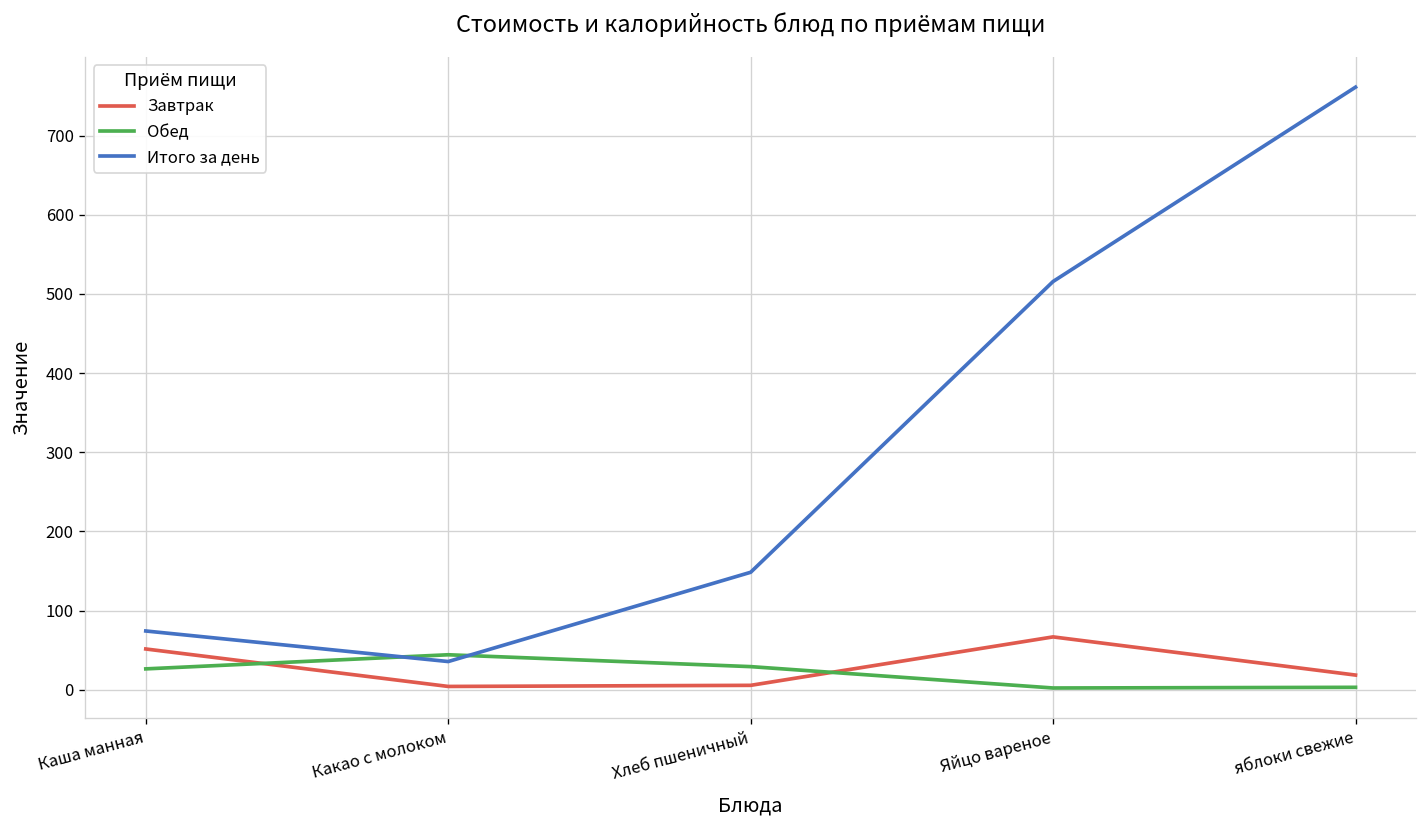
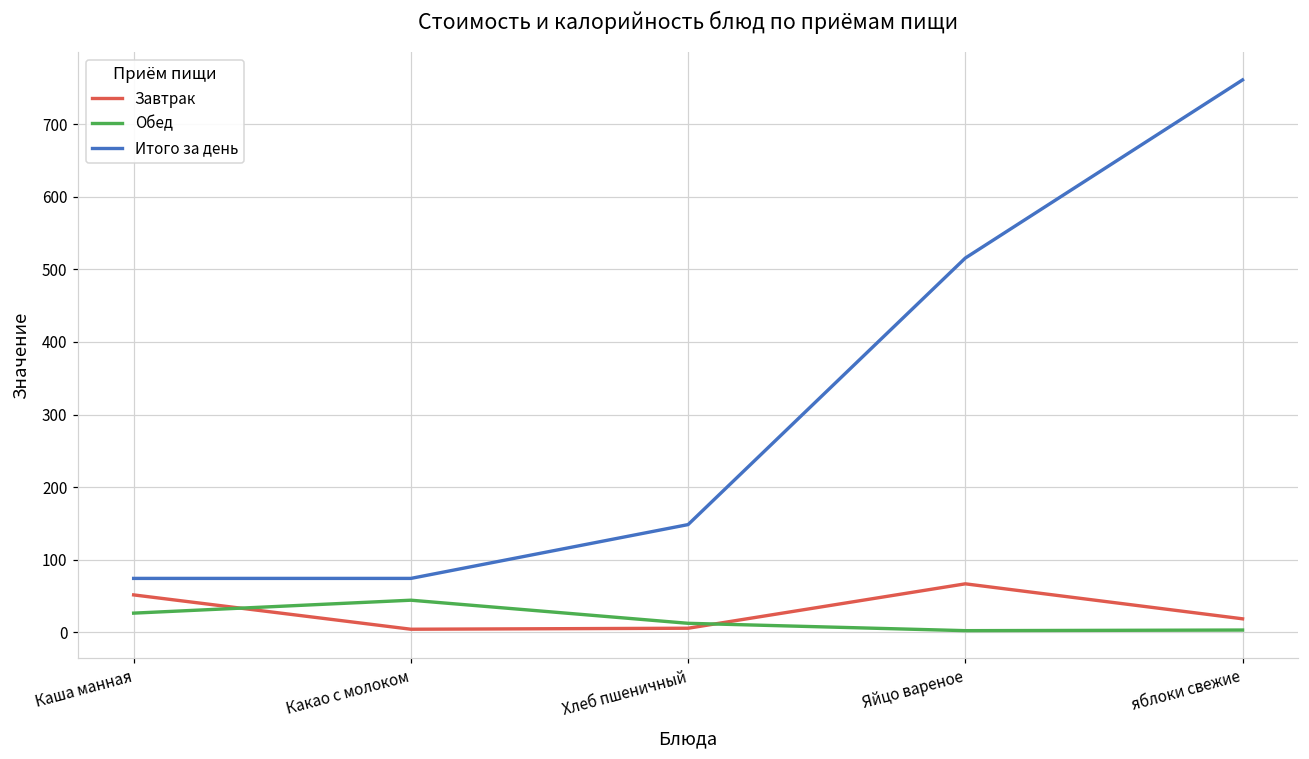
  {
    "Завтрак": {
      "Каша манная": 50,
      "Какао с молоком": 0,
      "Хлеб пшеничный": 10,
      "Яйцо вареное": 70,
      "яблоки свежие": 20
    },
    "Обед": {
      "Каша манная": 30,
      "Какао с молоком": 40,
-     "Хлеб пшеничный": 30,
+     "Хлеб пшеничный": 10,
      "Яйцо вареное": 0,
      "яблоки свежие": 0
    },
    "Итого за день": {
      "Каша манная": 70,
-     "Какао с молоком": 40,
+     "Какао с молоком": 70,
      "Хлеб пшеничный": 150,
      "Яйцо вареное": 520,
      "яблоки свежие": 760
    }
  }
